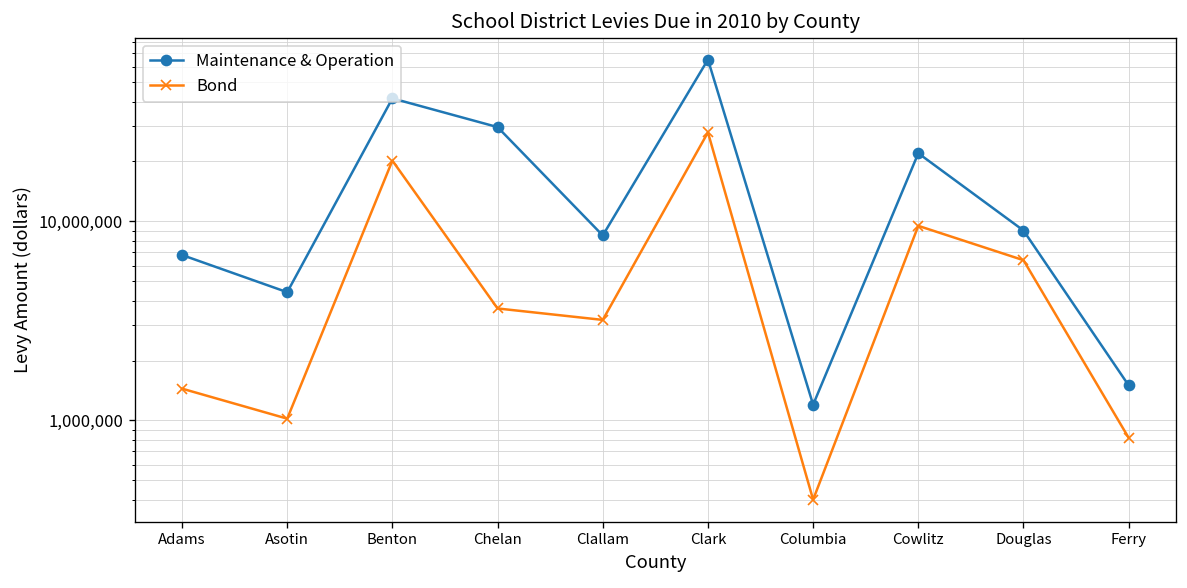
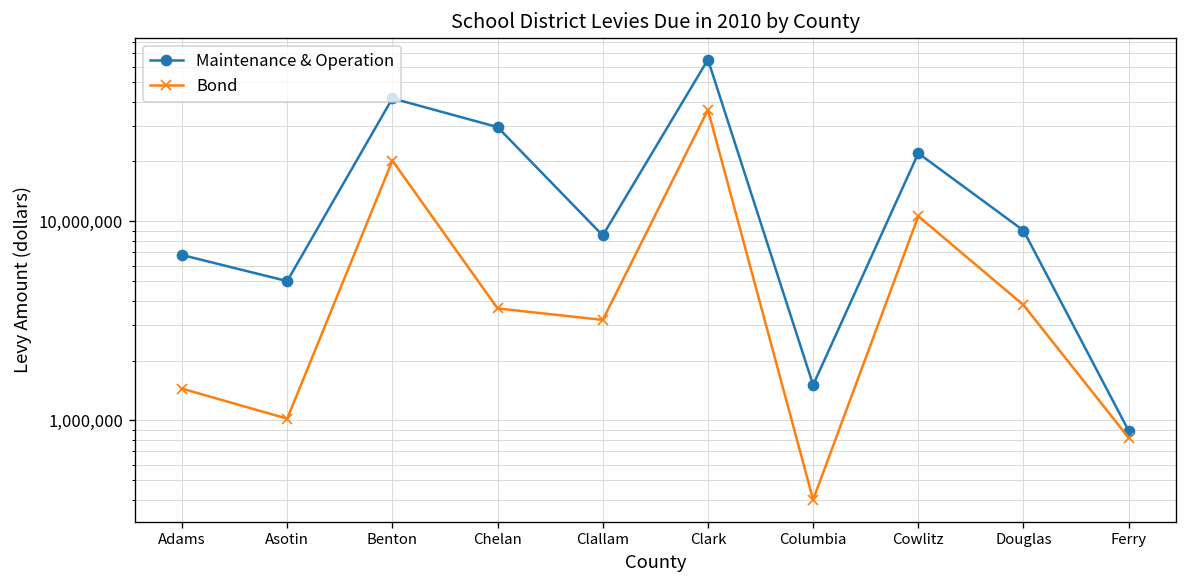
  {
    "Maintenance & Operation": {
      "Adams": "6,800,000",
-     "Asotin": "4,400,000",
+     "Asotin": "5,000,000",
      "Chelan": "30,000,000",
      "Clallam": "9,000,000",
      "Clark": "65,000,000",
-     "Columbia": "1,200,000",
+     "Columbia": "1,500,000",
      "Cowlitz": "22,000,000",
      "Douglas": "9,000,000",
-     "Ferry": "1,500,000"
+     "Ferry": "900,000"
    },
    "Bond": {
      "Adams": "1,400,000",
      "Asotin": "1,000,000",
      "Benton": "20,000,000",
      "Chelan": "3,700,000",
      "Clallam": "3,200,000",
-     "Clark": "28,000,000",
+     "Clark": "36,000,000",
      "Columbia": "400,000",
-     "Cowlitz": "10,000,000",
-     "Douglas": "6,400,000",
+     "Cowlitz": "11,000,000",
+     "Douglas": "3,800,000",
      "Ferry": "800,000"
    }
  }
